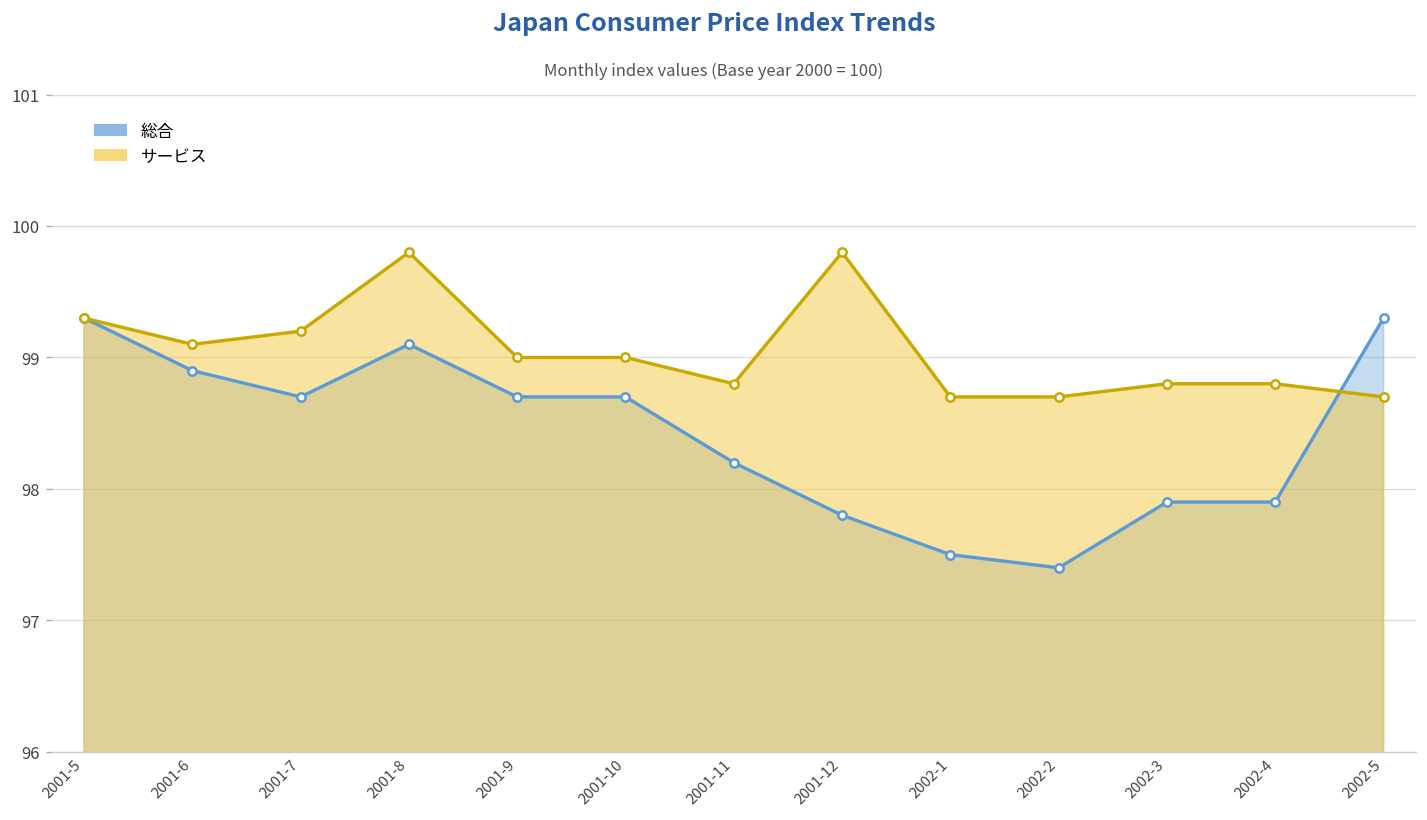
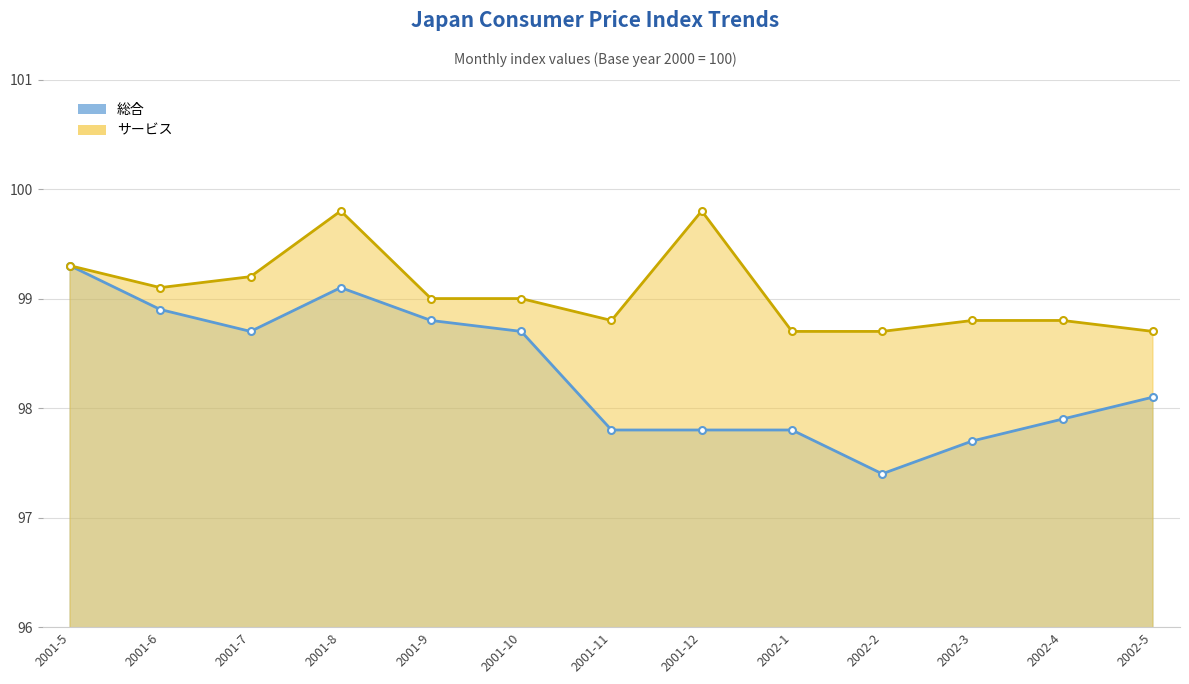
  {
    "総合": {
      "2001-6": 98.9,
      "2001-7": 98.7,
      "2001-8": 99.1,
-     "2001-9": 98.7,
+     "2001-9": 98.8,
      "2001-10": 98.7,
-     "2001-11": 98.2,
+     "2001-11": 97.8,
      "2001-12": 97.8,
-     "2002-1": 97.5,
+     "2002-1": 97.8,
      "2002-2": 97.4,
-     "2002-3": 97.9,
+     "2002-3": 97.7,
      "2002-4": 97.9,
-     "2002-5": 99.3
+     "2002-5": 98.1
    },
    "サービス": {
      "2001-6": 99.1,
      "2001-7": 99.2,
      "2001-8": 99.8,
      "2001-9": 99.0,
      "2001-10": 99.0,
      "2001-11": 98.8,
      "2001-12": 99.8,
      "2002-1": 98.7,
      "2002-2": 98.7,
      "2002-3": 98.8,
      "2002-4": 98.8,
      "2002-5": 98.7
    }
  }
